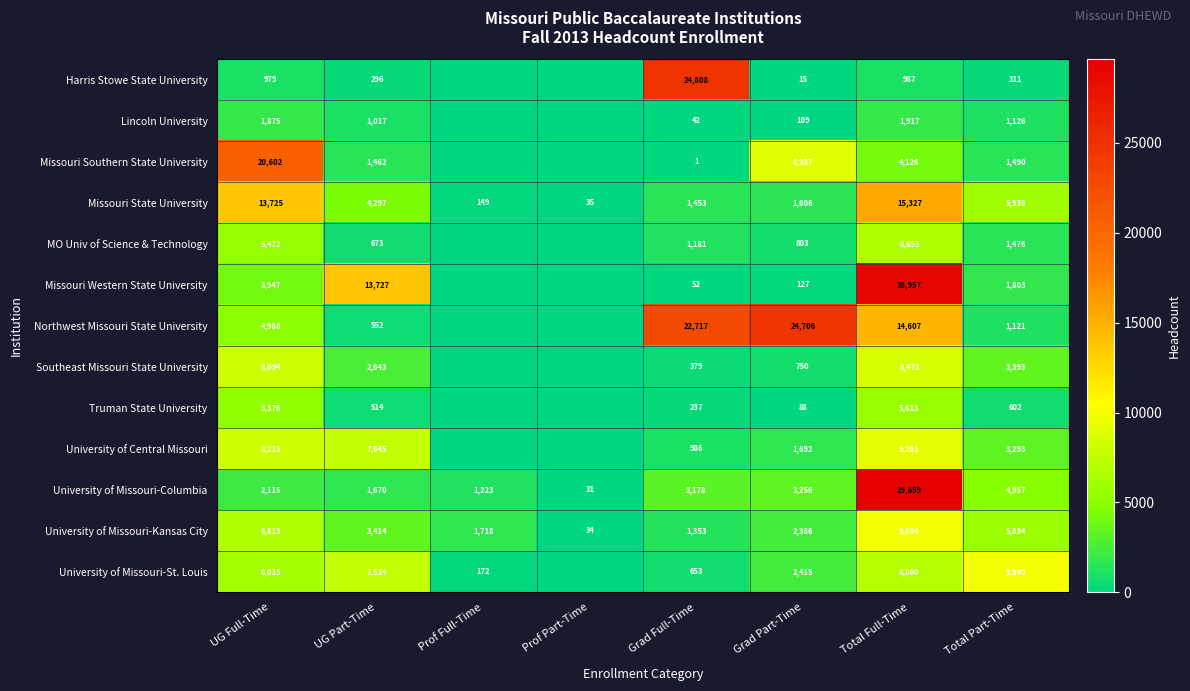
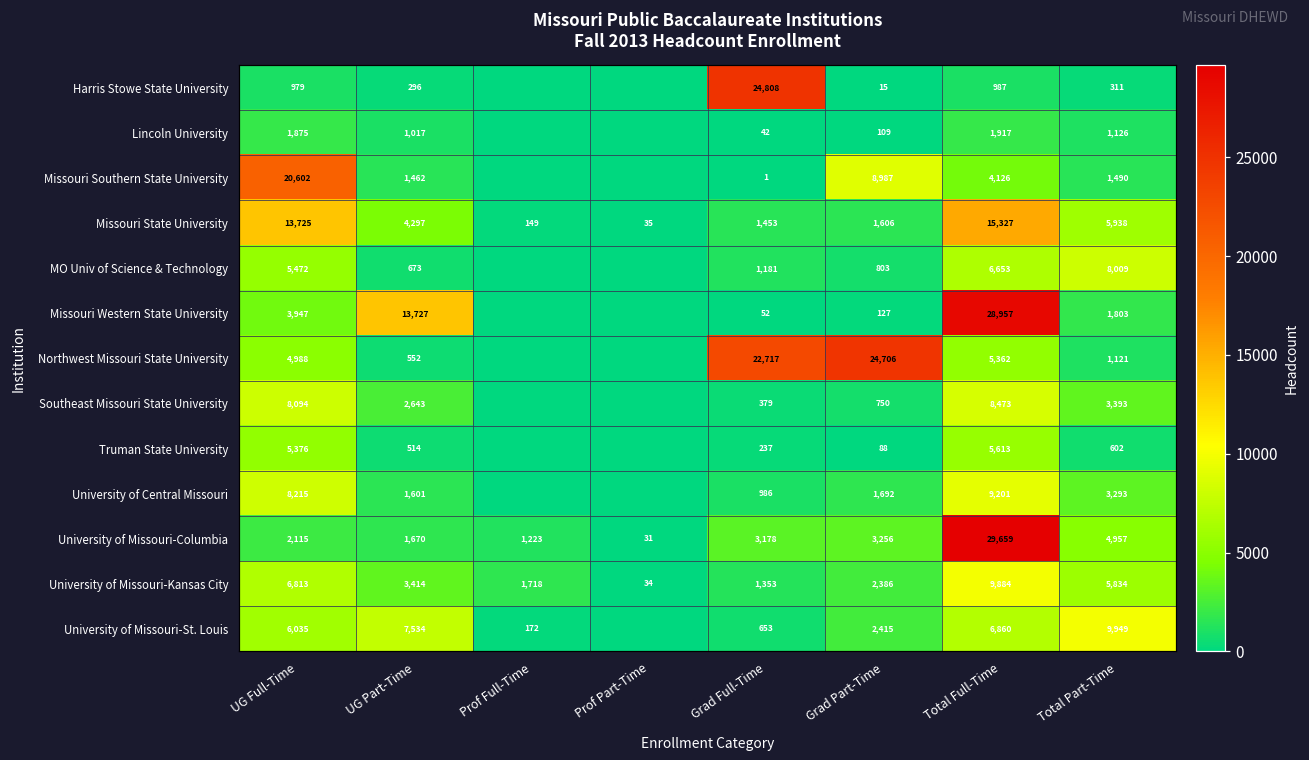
  {
    "Harris Stowe State University": {
      "UG Full-Time": "979",
      "UG Part-Time": "296",
      "Grad Full-Time": "24,808",
      "Grad Part-Time": "15",
      "Total Full-Time": "987",
      "Total Part-Time": "311"
    },
    "Lincoln University": {
      "UG Full-Time": "1,875",
      "UG Part-Time": "1,017",
      "Grad Full-Time": "42",
      "Grad Part-Time": "109",
      "Total Full-Time": "1,917",
      "Total Part-Time": "1,126"
    },
    "Missouri Southern State University": {
      "UG Full-Time": "20,602",
      "UG Part-Time": "1,462",
      "Grad Full-Time": "1",
      "Grad Part-Time": "8,987",
      "Total Full-Time": "4,126",
      "Total Part-Time": "1,490"
    },
    "Missouri State University": {
      "UG Full-Time": "13,725",
      "UG Part-Time": "4,297",
      "Prof Full-Time": "149",
      "Prof Part-Time": "35",
      "Grad Full-Time": "1,453",
      "Grad Part-Time": "1,606",
      "Total Full-Time": "15,327",
      "Total Part-Time": "5,938"
    },
    "MO Univ of Science & Technology": {
      "UG Full-Time": "5,472",
      "UG Part-Time": "673",
      "Grad Full-Time": "1,181",
      "Grad Part-Time": "803",
      "Total Full-Time": "6,653",
-     "Total Part-Time": "1,476"
+     "Total Part-Time": "8,009"
    },
    "Missouri Western State University": {
      "UG Full-Time": "3,947",
      "UG Part-Time": "13,727",
      "Grad Full-Time": "52",
      "Grad Part-Time": "127",
      "Total Full-Time": "28,957",
      "Total Part-Time": "1,803"
    },
    "Northwest Missouri State University": {
      "UG Full-Time": "4,988",
      "UG Part-Time": "552",
      "Grad Full-Time": "22,717",
      "Grad Part-Time": "24,706",
-     "Total Full-Time": "14,607",
+     "Total Full-Time": "5,362",
      "Total Part-Time": "1,121"
    },
    "Southeast Missouri State University": {
      "UG Full-Time": "8,094",
      "UG Part-Time": "2,643",
      "Grad Full-Time": "379",
      "Grad Part-Time": "750",
      "Total Full-Time": "8,473",
      "Total Part-Time": "3,393"
    },
    "Truman State University": {
      "UG Full-Time": "5,376",
      "UG Part-Time": "514",
      "Grad Full-Time": "237",
      "Grad Part-Time": "88",
      "Total Full-Time": "5,613",
      "Total Part-Time": "602"
    },
    "University of Central Missouri": {
      "UG Full-Time": "8,215",
-     "UG Part-Time": "7,645",
+     "UG Part-Time": "1,601",
      "Grad Full-Time": "986",
      "Grad Part-Time": "1,692",
      "Total Full-Time": "9,201",
      "Total Part-Time": "3,293"
    },
    "University of Missouri-Columbia": {
      "UG Full-Time": "2,115",
      "UG Part-Time": "1,670",
      "Prof Full-Time": "1,223",
      "Prof Part-Time": "31",
      "Grad Full-Time": "3,178",
      "Grad Part-Time": "3,256",
      "Total Full-Time": "29,659",
      "Total Part-Time": "4,957"
    },
    "University of Missouri-Kansas City": {
      "UG Full-Time": "6,813",
      "UG Part-Time": "3,414",
      "Prof Full-Time": "1,718",
      "Prof Part-Time": "34",
      "Grad Full-Time": "1,353",
      "Grad Part-Time": "2,386",
      "Total Full-Time": "9,884",
      "Total Part-Time": "5,834"
    },
    "University of Missouri-St. Louis": {
      "UG Full-Time": "6,035",
      "UG Part-Time": "7,534",
      "Prof Full-Time": "172",
      "Grad Full-Time": "653",
      "Grad Part-Time": "2,415",
      "Total Full-Time": "6,860",
      "Total Part-Time": "9,949"
    }
  }
